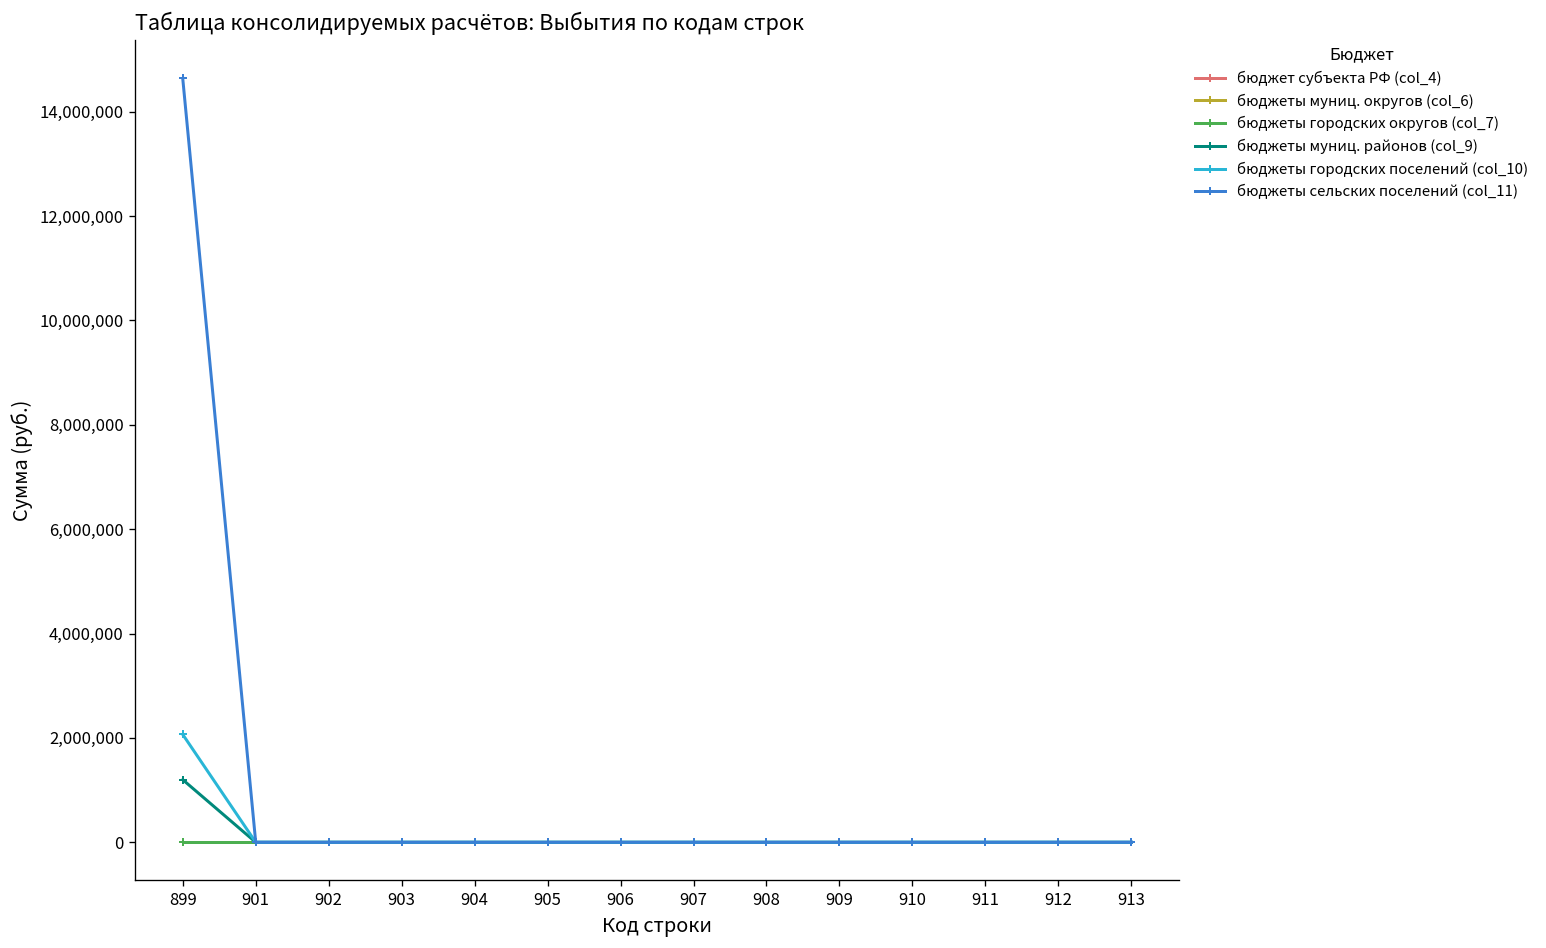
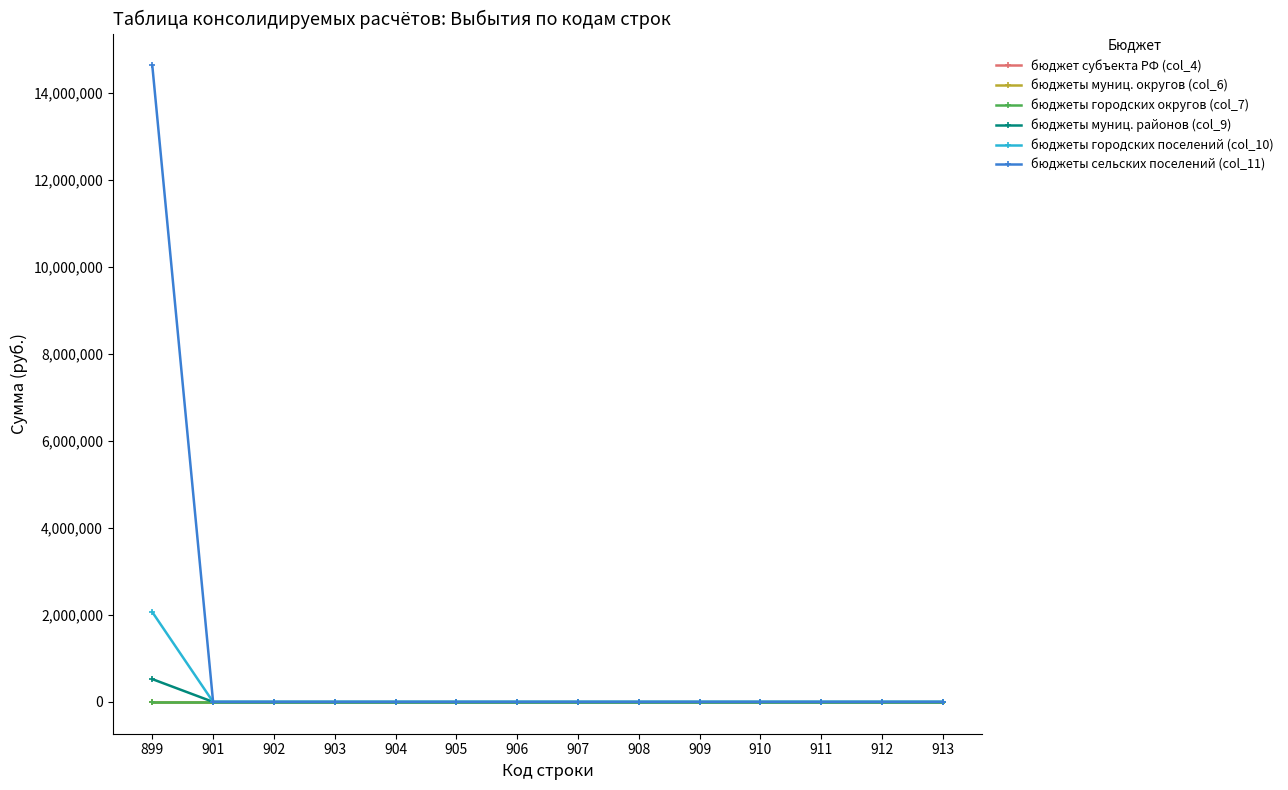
  {
    "бюджеты городских округов (col_7)": {
      "899": "0"
    },
    "бюджеты муниц. районов (col_9)": {
-     "899": "1,200,000"
+     "899": "500,000"
    }
  }
